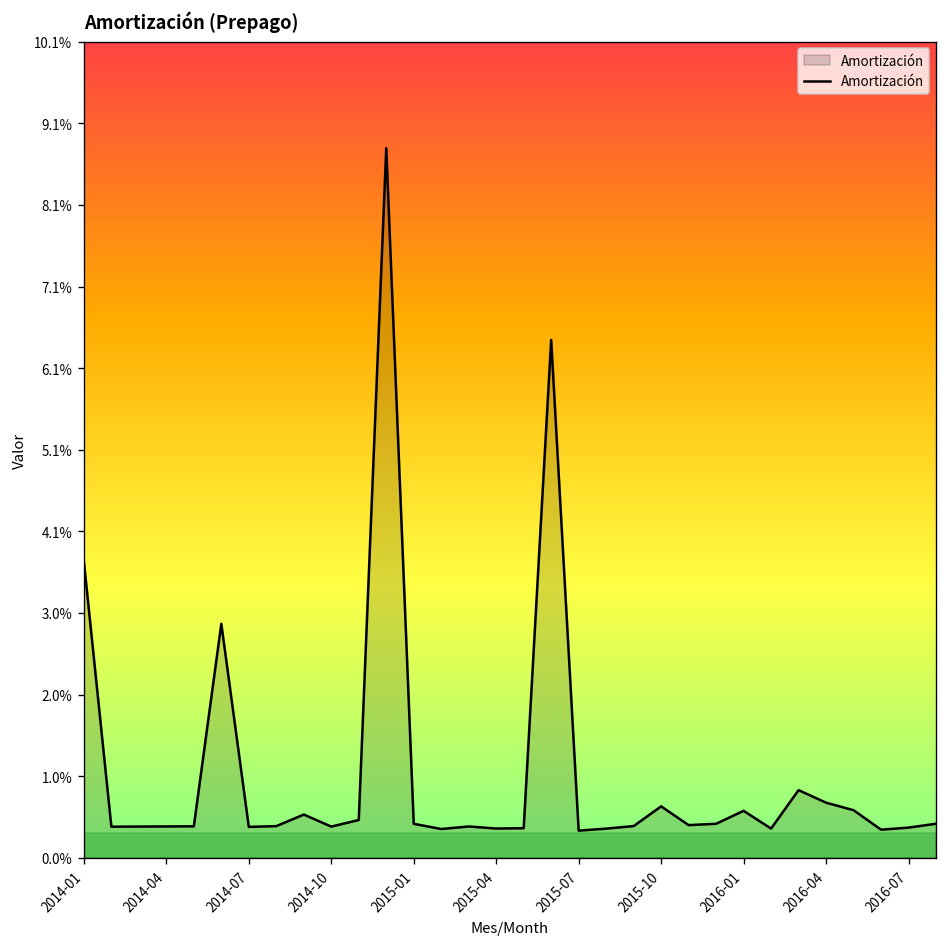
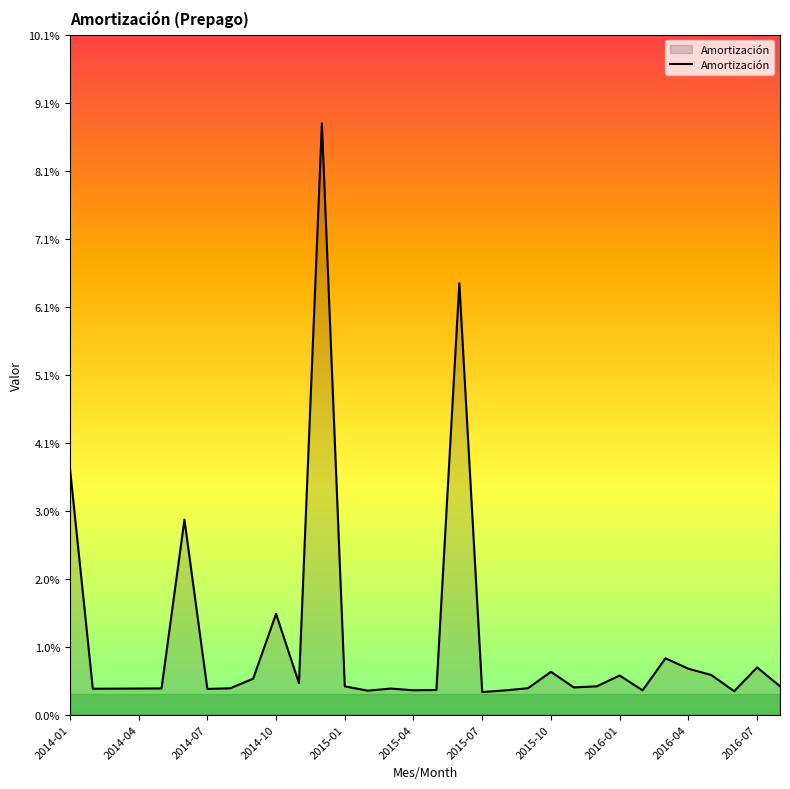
  {
    "2014-01": "3.7%",
    "2014-04": "0.4%",
    "2014-07": "0.4%",
-   "2014-10": "0.4%",
+   "2014-10": "1.5%",
    "2015-01": "0.4%",
    "2015-04": "0.4%",
    "2015-07": "0.3%",
    "2015-10": "0.6%",
    "2016-01": "0.6%",
    "2016-04": "0.7%",
-   "2016-07": "0.4%"
+   "2016-07": "0.7%"
  }
